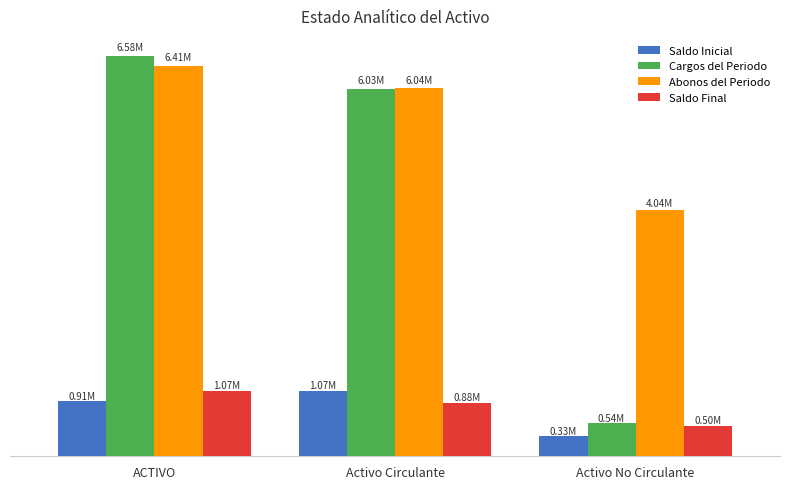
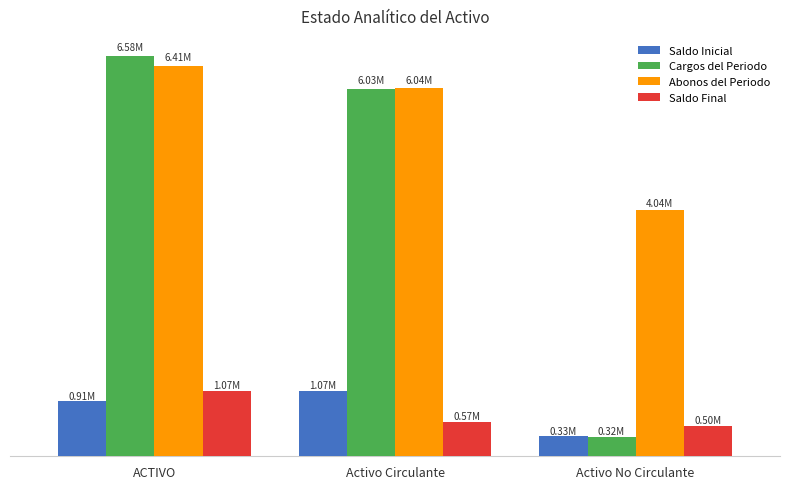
  {
    "Saldo Inicial": {
      "ACTIVO": "0.91M",
      "Activo Circulante": "1.07M",
      "Activo No Circulante": "0.33M"
    },
    "Cargos del Periodo": {
      "ACTIVO": "6.58M",
      "Activo Circulante": "6.03M",
-     "Activo No Circulante": "0.54M"
+     "Activo No Circulante": "0.32M"
    },
    "Abonos del Periodo": {
      "ACTIVO": "6.41M",
      "Activo Circulante": "6.04M",
      "Activo No Circulante": "4.04M"
    },
    "Saldo Final": {
      "ACTIVO": "1.07M",
-     "Activo Circulante": "0.88M",
+     "Activo Circulante": "0.57M",
      "Activo No Circulante": "0.50M"
    }
  }
